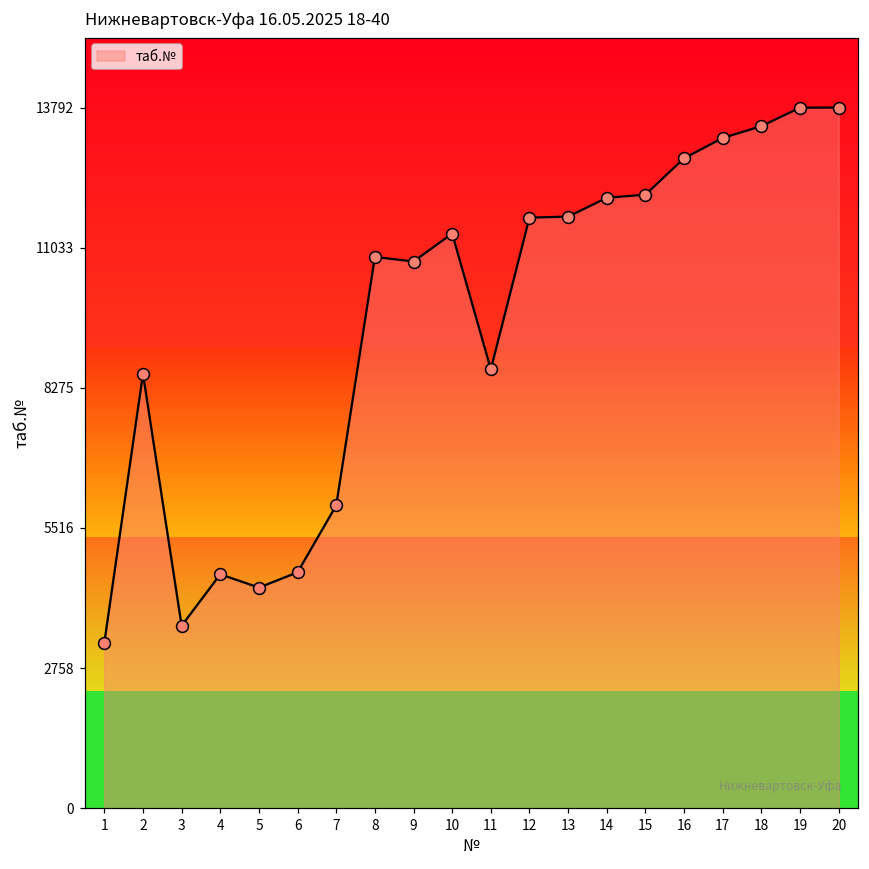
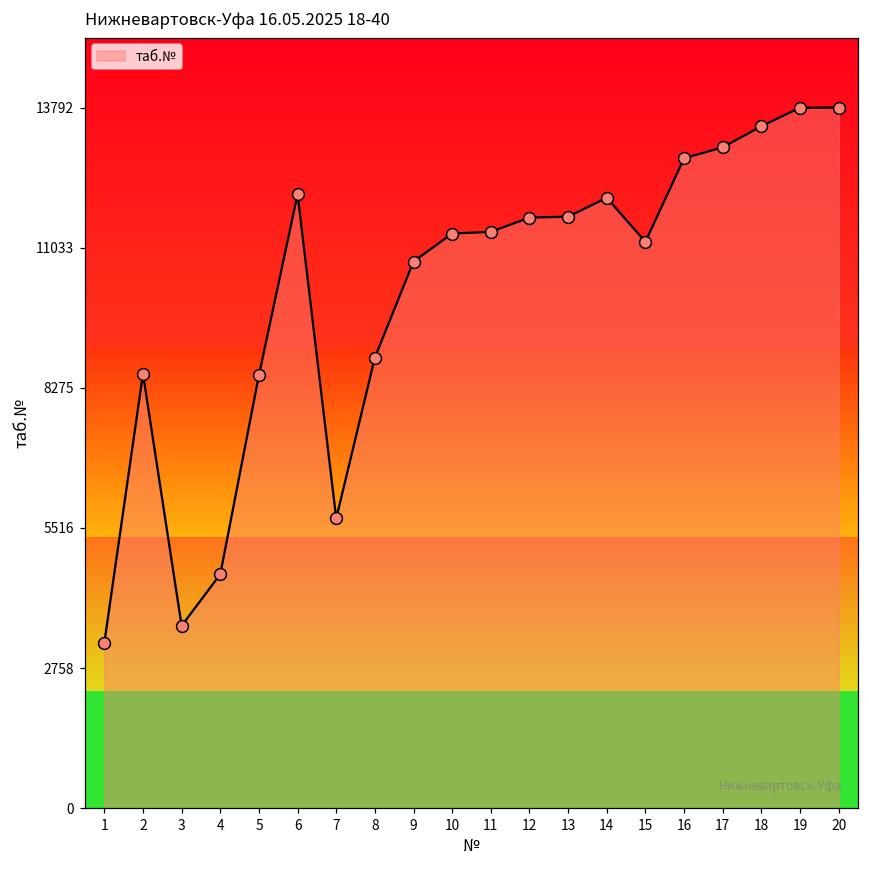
  {
    "1": 3300,
    "2": 8600,
    "3": 3600,
    "4": 4600,
-   "5": 4300,
-   "6": 4600,
-   "7": 6000,
-   "8": 10900,
+   "5": 8500,
+   "6": 12100,
+   "7": 5700,
+   "8": 8900,
    "9": 10800,
    "10": 11300,
-   "11": 8600,
+   "11": 11300,
    "12": 11600,
    "13": 11600,
    "14": 12000,
-   "15": 12100,
+   "15": 11200,
    "16": 12800,
-   "17": 13200,
+   "17": 13000,
    "18": 13400,
    "19": 13800,
    "20": 13800
  }
